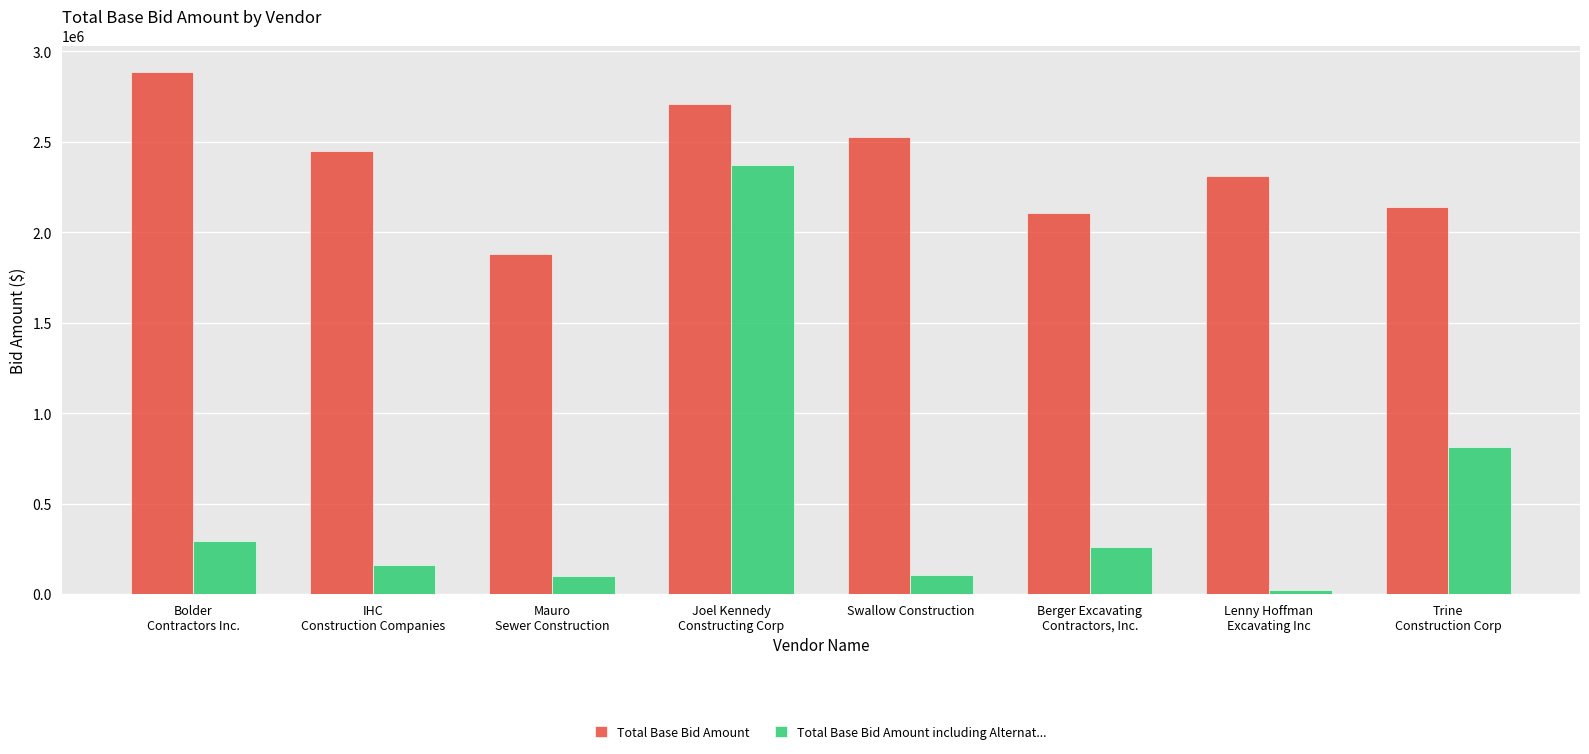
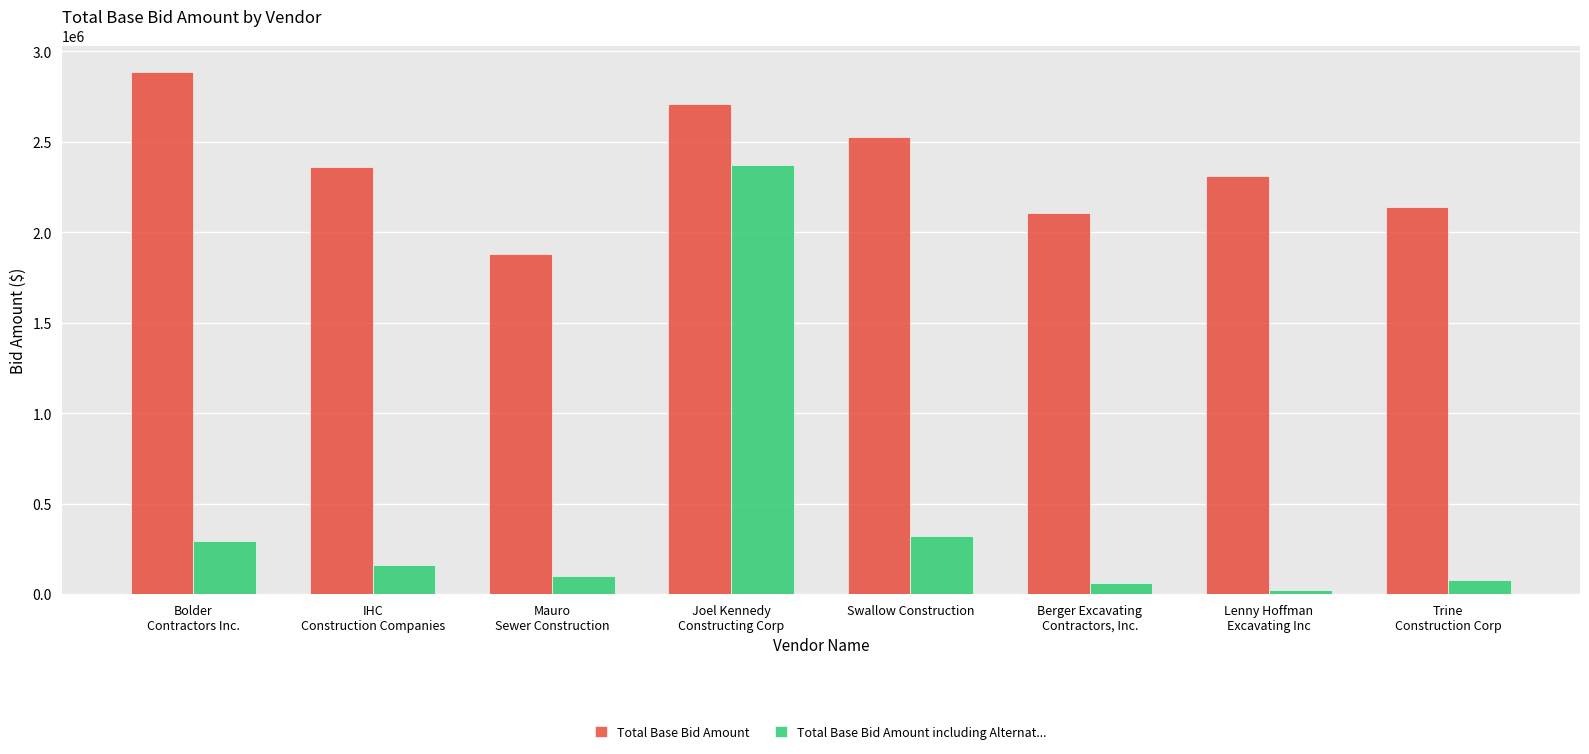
  {
    "Total Base Bid Amount": {
      "Bolder Contractors Inc.": 2890000,
-     "IHC Construction Companies": 2450000,
+     "IHC Construction Companies": 2360000,
      "Mauro Sewer Construction": 1880000,
      "Joel Kennedy Constructing Corp": 2710000,
      "Swallow Construction": 2530000,
      "Berger Excavating Contractors, Inc.": 2110000,
      "Lenny Hoffman Excavating Inc": 2310000,
      "Trine Construction Corp": 2140000
    },
    "Total Base Bid Amount including Alternat...": {
      "Bolder Contractors Inc.": 290000,
      "IHC Construction Companies": 160000,
      "Mauro Sewer Construction": 100000,
      "Joel Kennedy Constructing Corp": 2370000,
-     "Swallow Construction": 100000,
-     "Berger Excavating Contractors, Inc.": 260000,
+     "Swallow Construction": 320000,
+     "Berger Excavating Contractors, Inc.": 60000,
      "Lenny Hoffman Excavating Inc": 20000,
-     "Trine Construction Corp": 810000
+     "Trine Construction Corp": 80000
    }
  }
